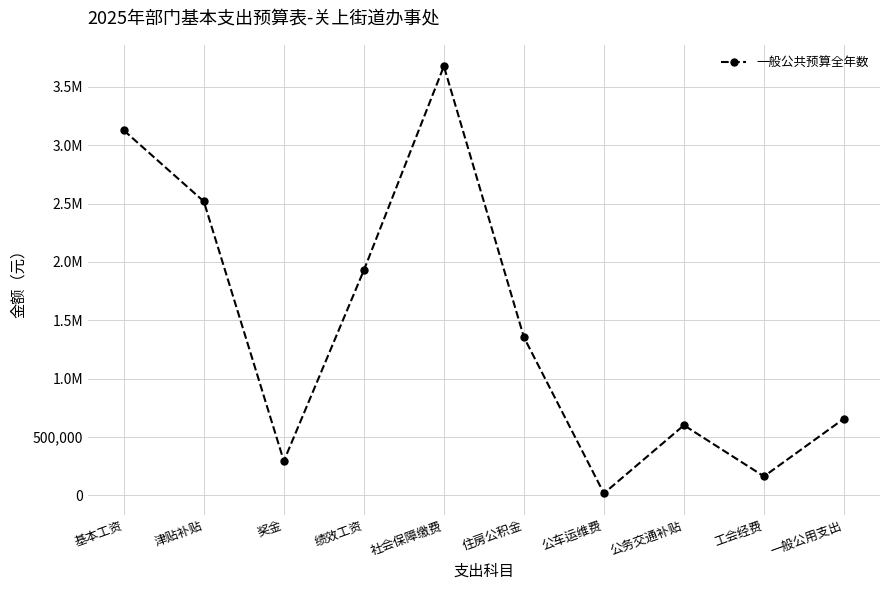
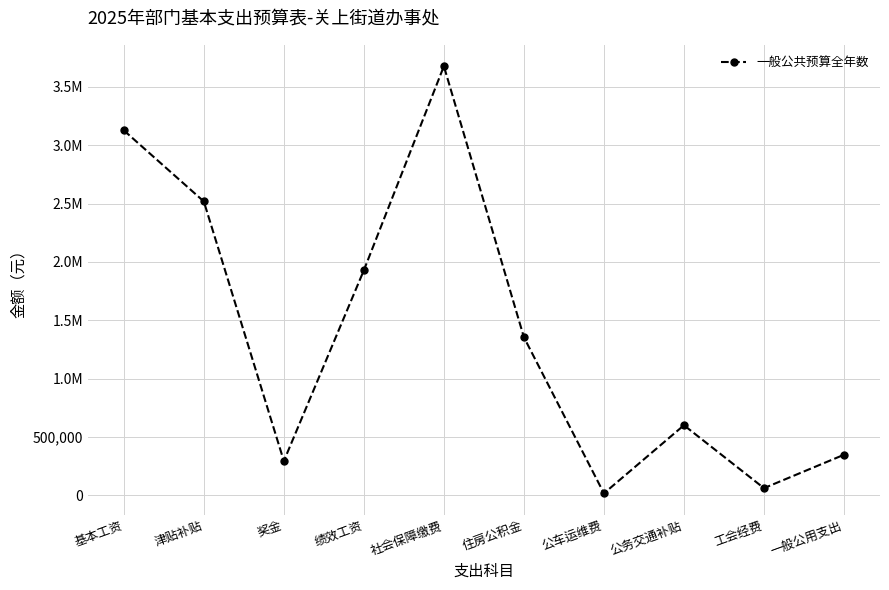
  {
    "基本工资": "3,130,000",
    "津贴补贴": "2,520,000",
    "奖金": "290,000",
    "绩效工资": "1,930,000",
    "社会保障缴费": "3,680,000",
    "住房公积金": "1,350,000",
    "公车运维费": "20,000",
    "公务交通补贴": "600,000",
-   "工会经费": "160,000",
-   "一般公用支出": "660,000"
+   "工会经费": "60,000",
+   "一般公用支出": "350,000"
  }
